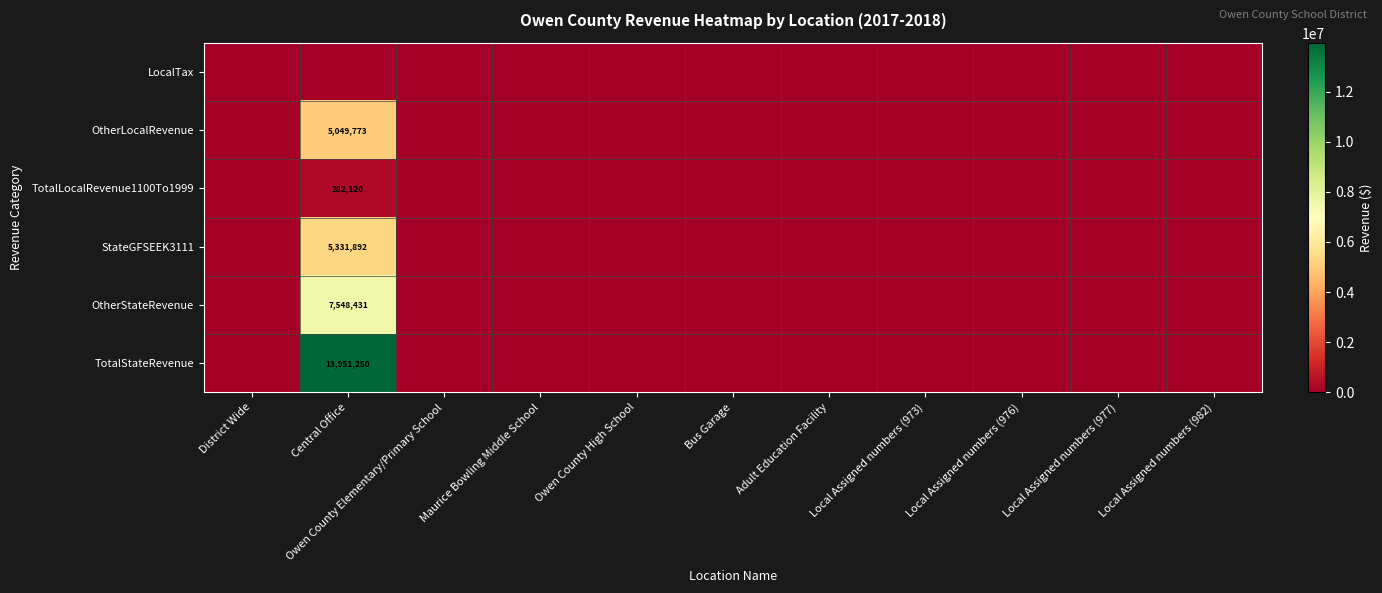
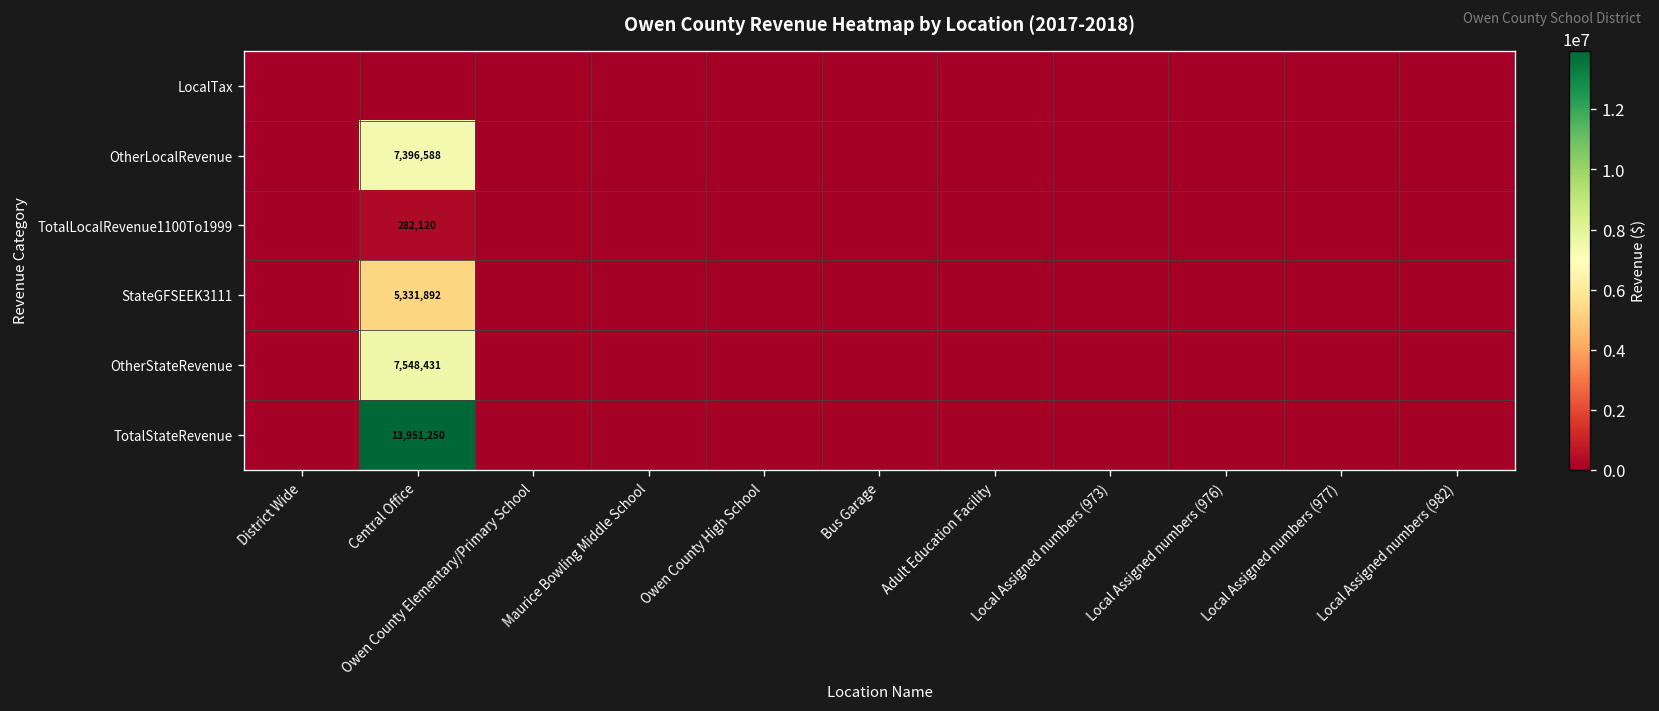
  {
    "OtherLocalRevenue": {
-     "Central Office": "5,049,773"
+     "Central Office": "7,396,588"
    },
    "TotalLocalRevenue1100To1999": {
      "Central Office": "282,120"
    },
    "StateGFSEEK3111": {
      "Central Office": "5,331,892"
    },
    "OtherStateRevenue": {
      "Central Office": "7,548,431"
    },
    "TotalStateRevenue": {
      "Central Office": "13,951,250"
    }
  }
